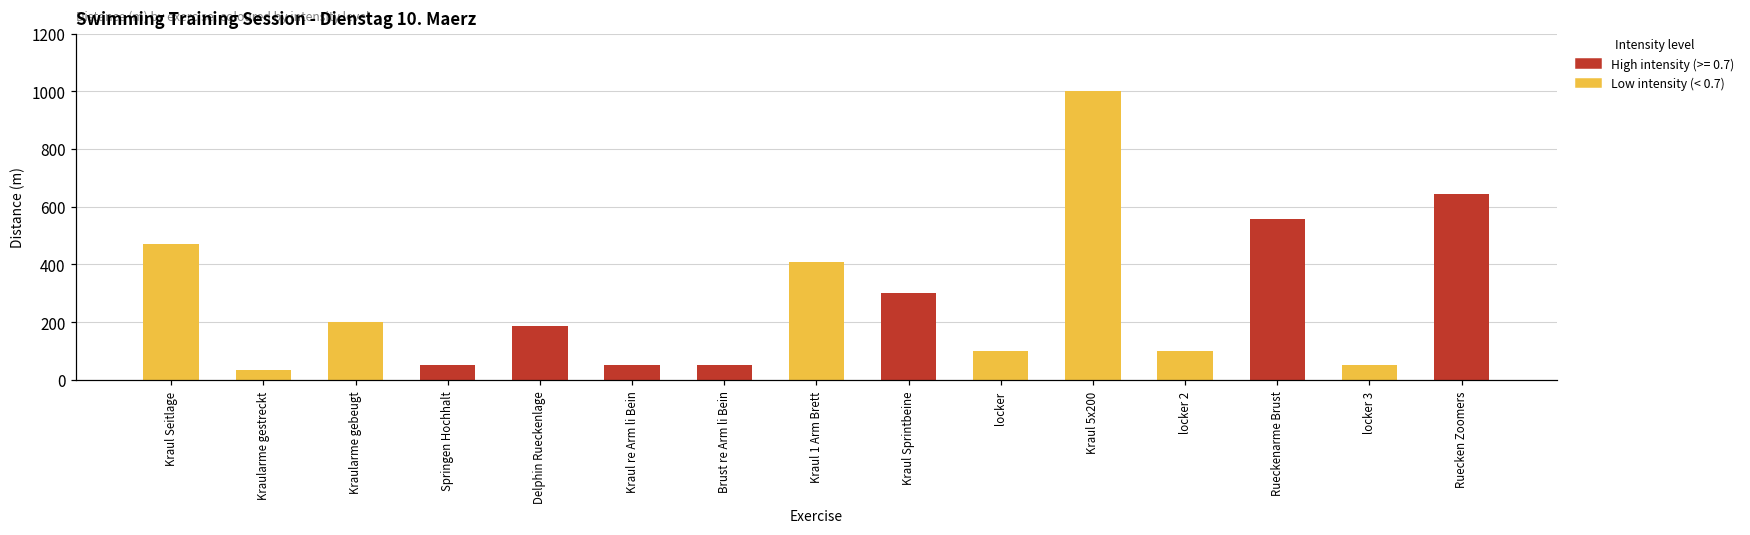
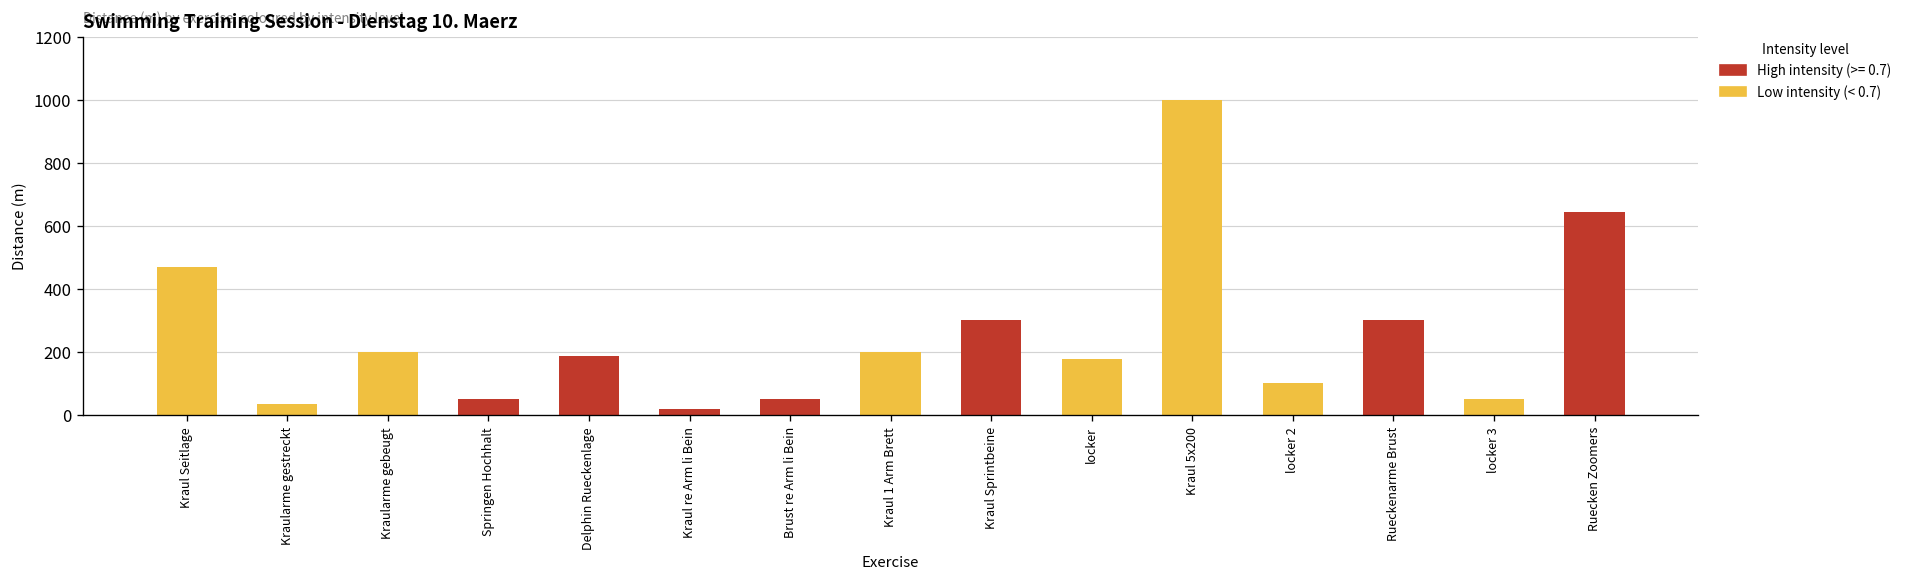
  {
    "Low intensity (< 0.7)": {
      "Kraul Seitlage": 470,
      "Kraularme gestreckt": 40,
      "Kraularme gebeugt": 200,
      "Springen Hochhalt": 0,
      "Delphin Rueckenlage": 0,
      "Kraul re Arm li Bein": 0,
      "Brust re Arm li Bein": 0,
-     "Kraul 1 Arm Brett": 410,
+     "Kraul 1 Arm Brett": 200,
      "Kraul Sprintbeine": 0,
-     "locker": 100,
+     "locker": 180,
      "Kraul 5x200": 1000,
      "locker 2": 100,
      "Rueckenarme Brust": 0,
      "locker 3": 50,
      "Ruecken Zoomers": 0
    },
    "High intensity (>= 0.7)": {
      "Kraul Seitlage": 0,
      "Kraularme gestreckt": 0,
      "Kraularme gebeugt": 0,
      "Springen Hochhalt": 50,
      "Delphin Rueckenlage": 190,
-     "Kraul re Arm li Bein": 50,
+     "Kraul re Arm li Bein": 20,
      "Brust re Arm li Bein": 50,
      "Kraul 1 Arm Brett": 0,
      "Kraul Sprintbeine": 300,
      "locker": 0,
      "Kraul 5x200": 0,
      "locker 2": 0,
-     "Rueckenarme Brust": 560,
+     "Rueckenarme Brust": 300,
      "locker 3": 0,
      "Ruecken Zoomers": 640
    }
  }
